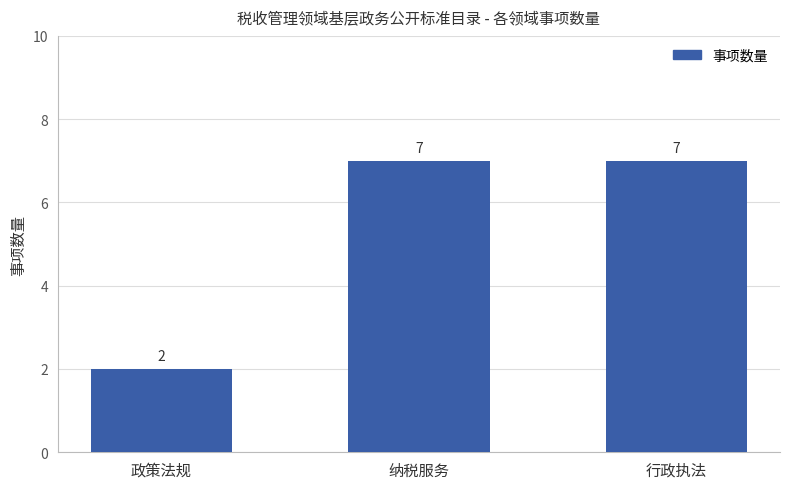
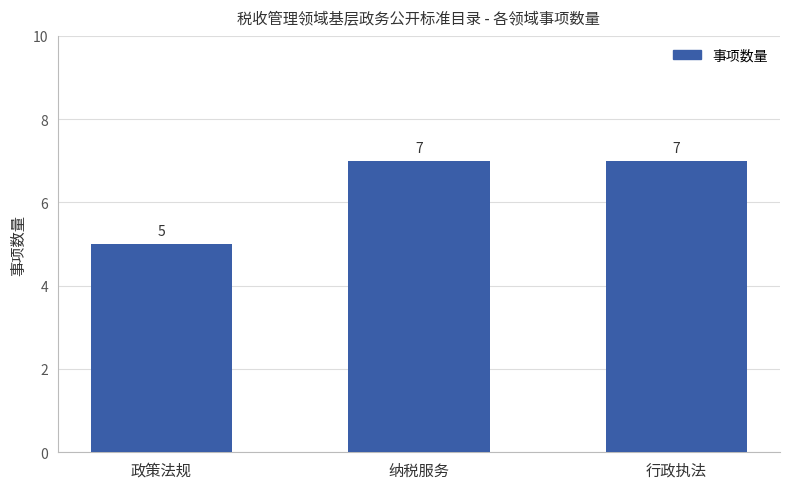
  {
-   "政策法规": 2,
+   "政策法规": 5,
    "纳税服务": 7,
    "行政执法": 7
  }
